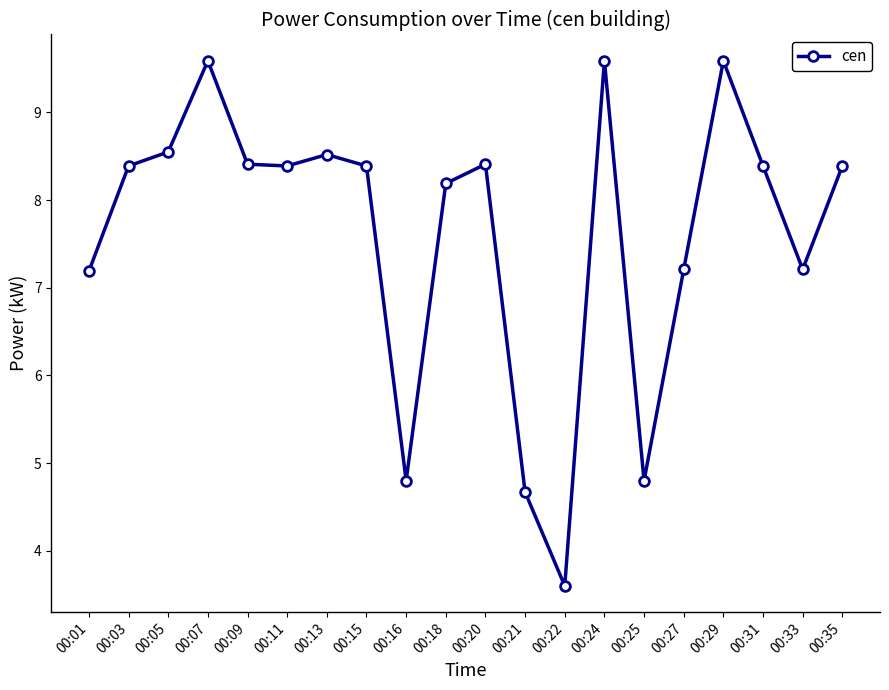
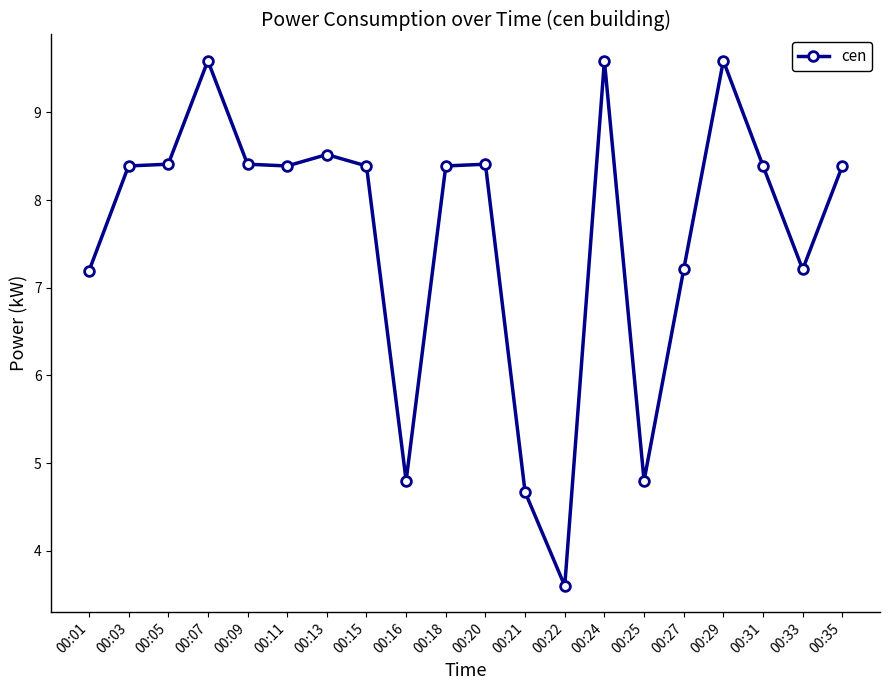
  {
    "00:01": 7.2,
    "00:03": 8.4,
-   "00:05": 8.6,
+   "00:05": 8.4,
    "00:07": 9.6,
    "00:09": 8.4,
    "00:11": 8.4,
    "00:13": 8.5,
    "00:15": 8.4,
    "00:16": 4.8,
-   "00:18": 8.2,
+   "00:18": 8.4,
    "00:20": 8.4,
    "00:21": 4.7,
    "00:22": 3.6,
    "00:24": 9.6,
    "00:25": 4.8,
    "00:27": 7.2,
    "00:29": 9.6,
    "00:31": 8.4,
    "00:33": 7.2,
    "00:35": 8.4
  }
